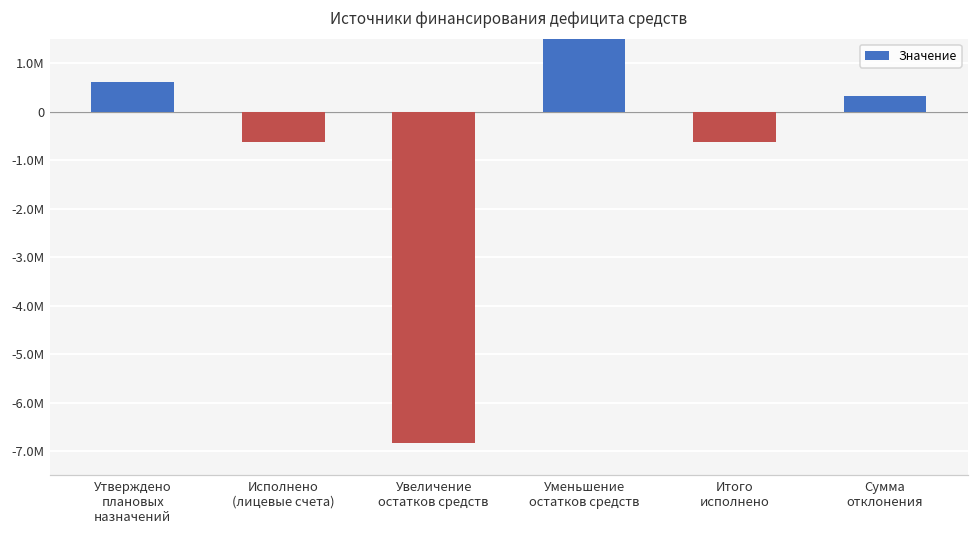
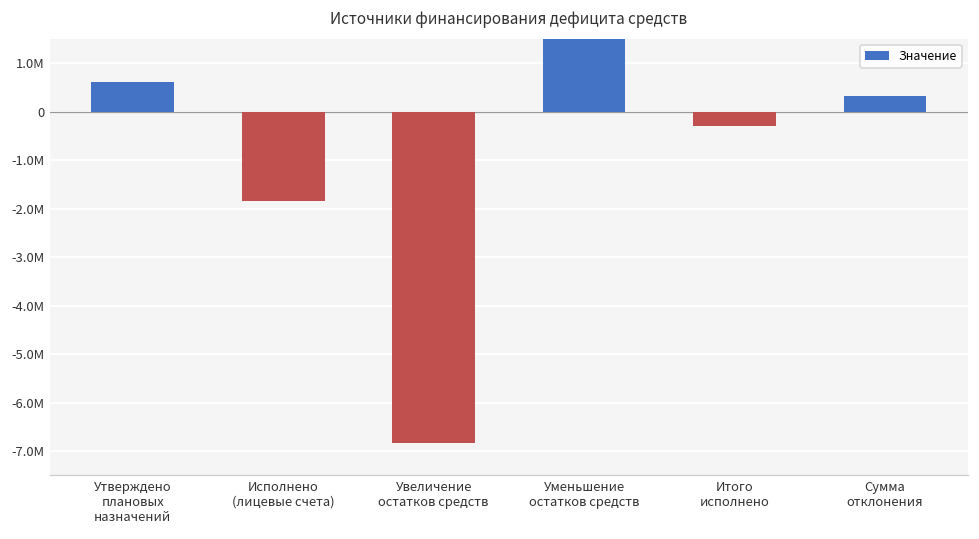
  {
    "Утверждено плановых назначений": 600000,
-   "Исполнено (лицевые счета)": -600000,
+   "Исполнено (лицевые счета)": -1900000,
    "Увеличение остатков средств": -6800000,
-   "Итого исполнено": -600000,
+   "Итого исполнено": -300000,
    "Сумма отклонения": 300000
  }
